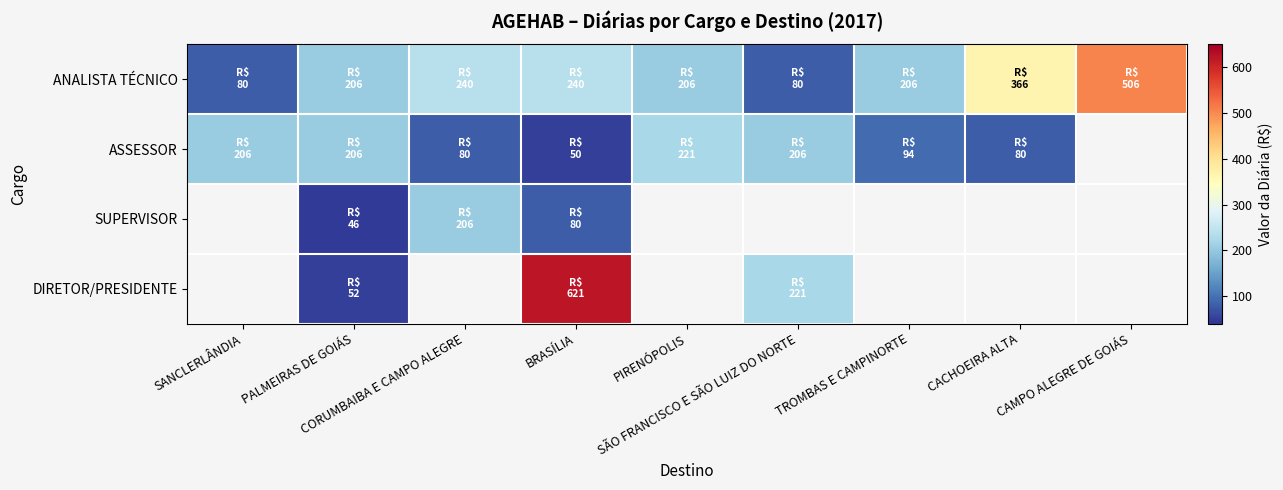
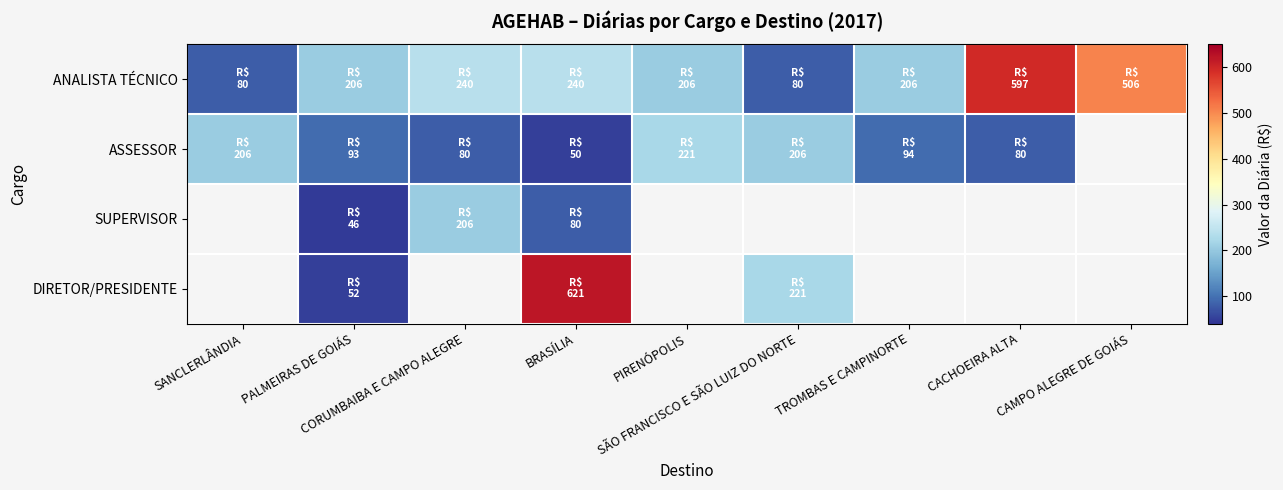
  {
    "ANALISTA TÉCNICO": {
      "SANCLERLÂNDIA": 80,
      "PALMEIRAS DE GOIÁS": 206,
      "CORUMBAIBA E CAMPO ALEGRE": 240,
      "BRASÍLIA": 240,
      "PIRENÓPOLIS": 206,
      "SÃO FRANCISCO E SÃO LUIZ DO NORTE": 80,
      "TROMBAS E CAMPINORTE": 206,
-     "CACHOEIRA ALTA": 366,
+     "CACHOEIRA ALTA": 597,
      "CAMPO ALEGRE DE GOIÁS": 506
    },
    "ASSESSOR": {
      "SANCLERLÂNDIA": 206,
-     "PALMEIRAS DE GOIÁS": 206,
+     "PALMEIRAS DE GOIÁS": 93,
      "CORUMBAIBA E CAMPO ALEGRE": 80,
      "BRASÍLIA": 50,
      "PIRENÓPOLIS": 221,
      "SÃO FRANCISCO E SÃO LUIZ DO NORTE": 206,
      "TROMBAS E CAMPINORTE": 94,
      "CACHOEIRA ALTA": 80
    },
    "SUPERVISOR": {
      "PALMEIRAS DE GOIÁS": 46,
      "CORUMBAIBA E CAMPO ALEGRE": 206,
      "BRASÍLIA": 80
    },
    "DIRETOR/PRESIDENTE": {
      "PALMEIRAS DE GOIÁS": 52,
      "BRASÍLIA": 621,
      "SÃO FRANCISCO E SÃO LUIZ DO NORTE": 221
    }
  }
